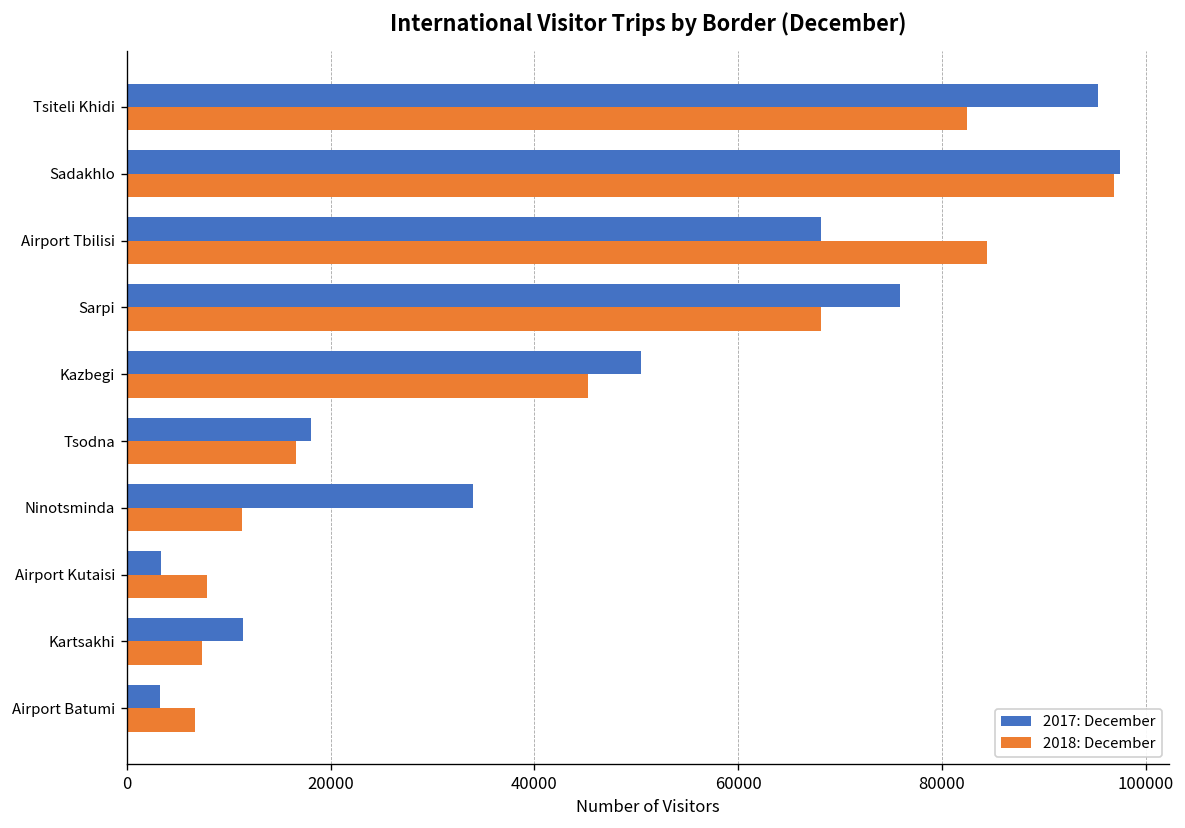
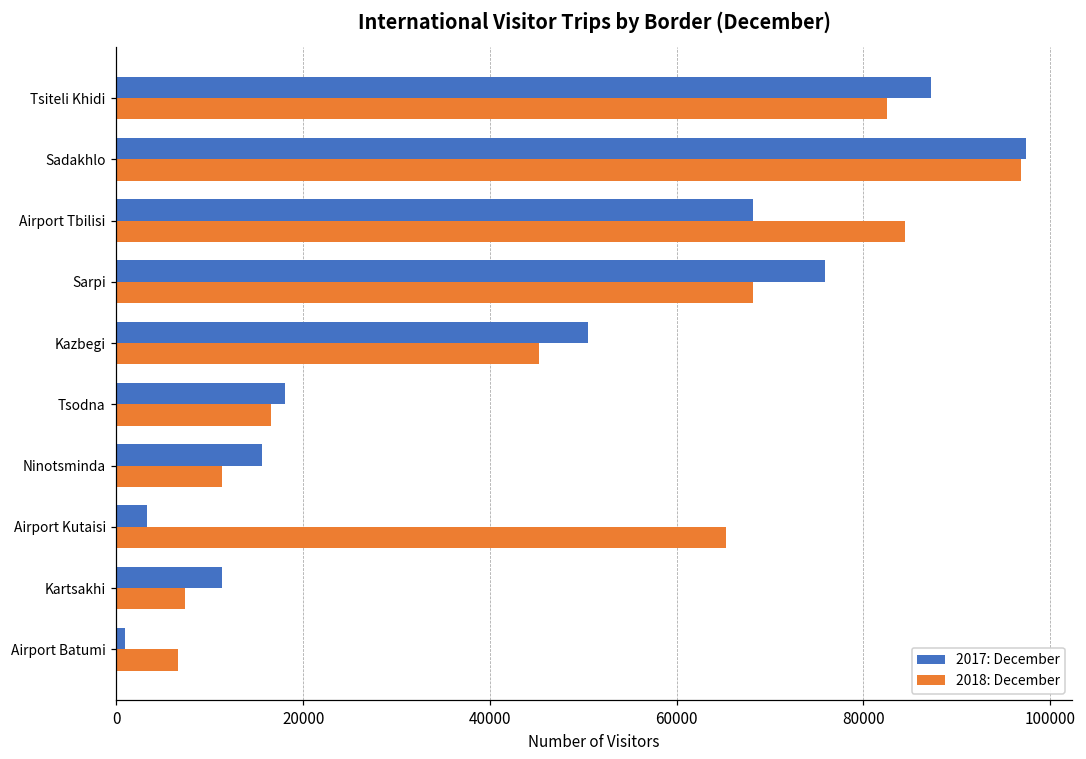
  {
    "2017: December": {
-     "Tsiteli Khidi": 95000,
+     "Tsiteli Khidi": 87000,
      "Sadakhlo": 97000,
      "Airport Tbilisi": 68000,
      "Sarpi": 76000,
      "Kazbegi": 50000,
      "Tsodna": 18000,
-     "Ninotsminda": 34000,
+     "Ninotsminda": 16000,
      "Airport Kutaisi": 3000,
      "Kartsakhi": 11000,
-     "Airport Batumi": 3000
+     "Airport Batumi": 1000
    },
    "2018: December": {
      "Tsiteli Khidi": 83000,
      "Sadakhlo": 97000,
      "Airport Tbilisi": 84000,
      "Sarpi": 68000,
      "Kazbegi": 45000,
      "Tsodna": 17000,
      "Ninotsminda": 11000,
-     "Airport Kutaisi": 8000,
+     "Airport Kutaisi": 65000,
      "Kartsakhi": 7000,
      "Airport Batumi": 7000
    }
  }
